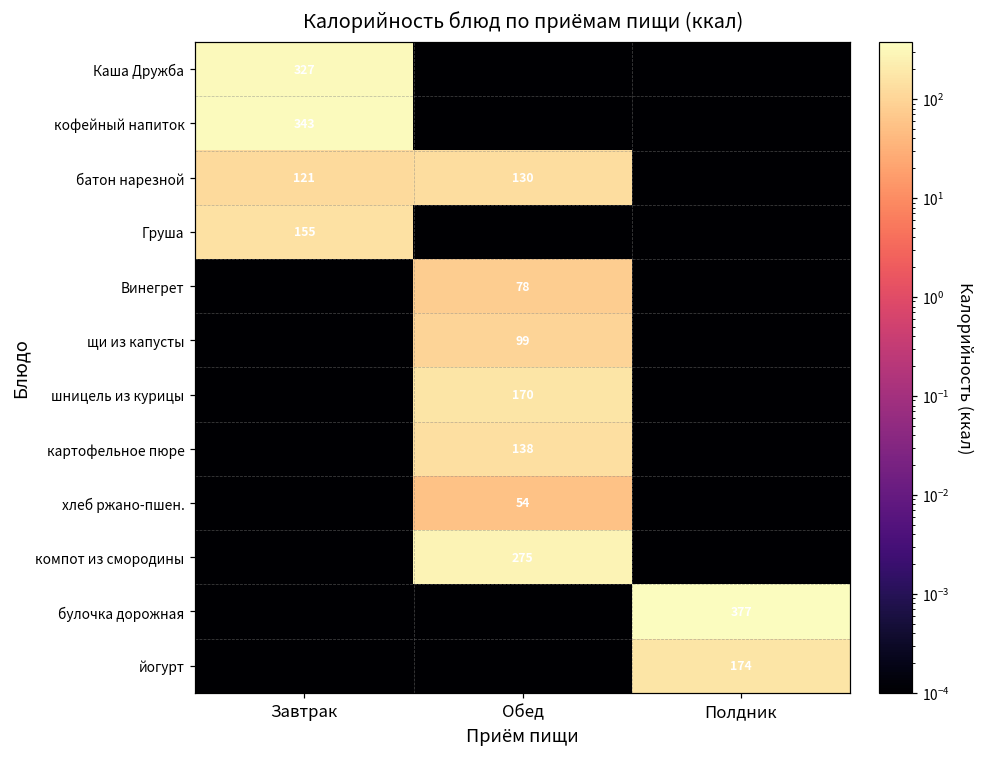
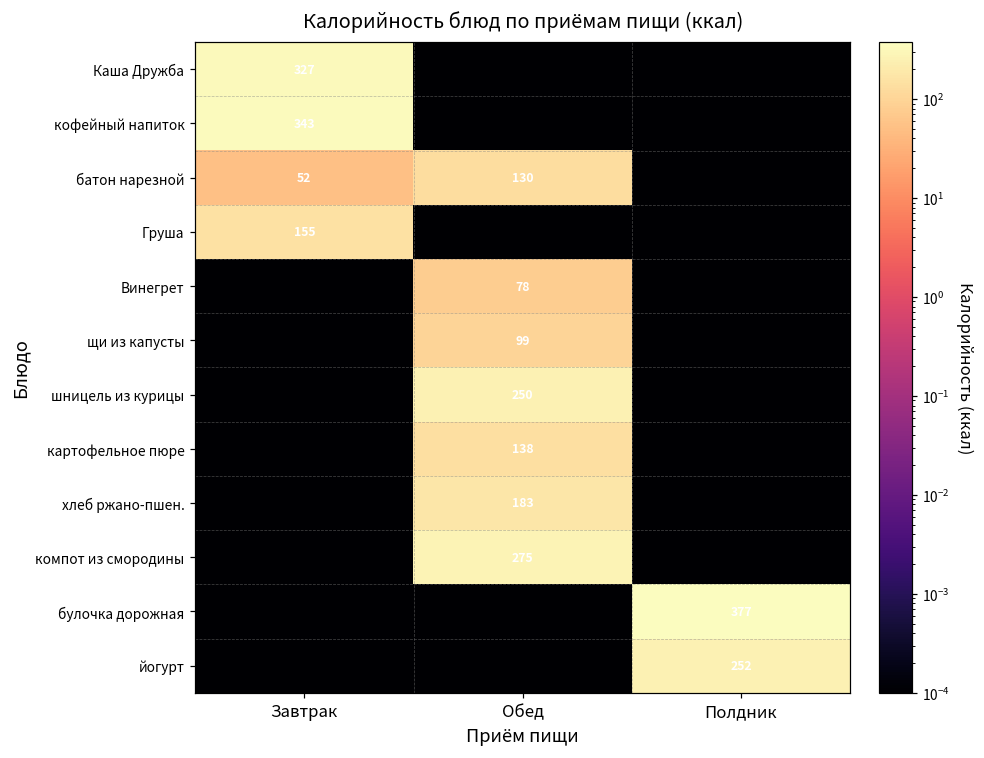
  {
    "Каша Дружба": {
      "Завтрак": 327
    },
    "кофейный напиток": {
      "Завтрак": 343
    },
    "батон нарезной": {
-     "Завтрак": 121,
+     "Завтрак": 52,
      "Обед": 130
    },
    "Груша": {
      "Завтрак": 155
    },
    "Винегрет": {
      "Обед": 78
    },
    "щи из капусты": {
      "Обед": 99
    },
    "шницель из курицы": {
-     "Обед": 170
+     "Обед": 250
    },
    "картофельное пюре": {
      "Обед": 138
    },
    "хлеб ржано-пшен.": {
-     "Обед": 54
+     "Обед": 183
    },
    "компот из смородины": {
      "Обед": 275
    },
    "булочка дорожная": {
      "Полдник": 377
    },
    "йогурт": {
-     "Полдник": 174
+     "Полдник": 252
    }
  }
